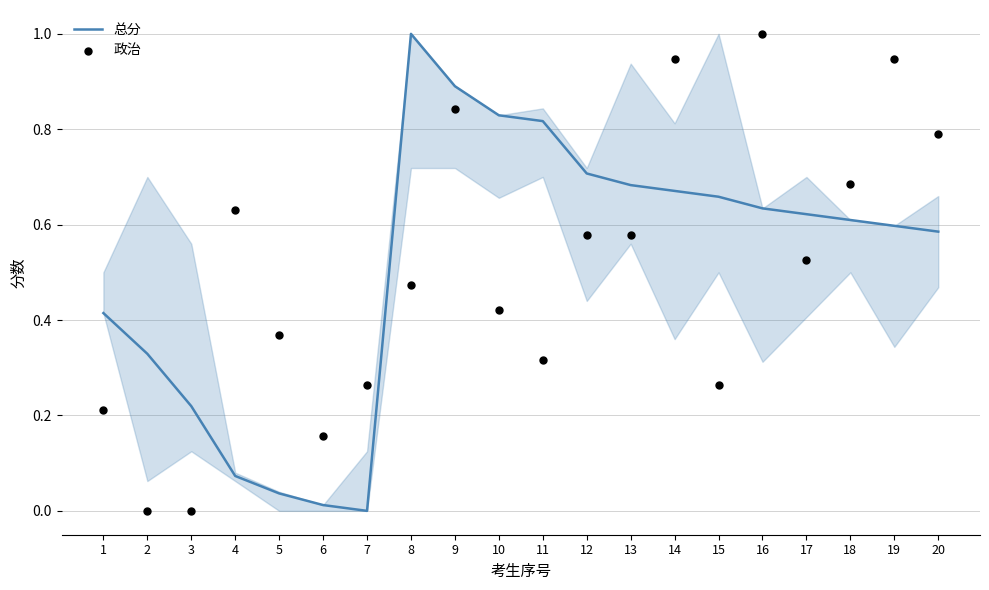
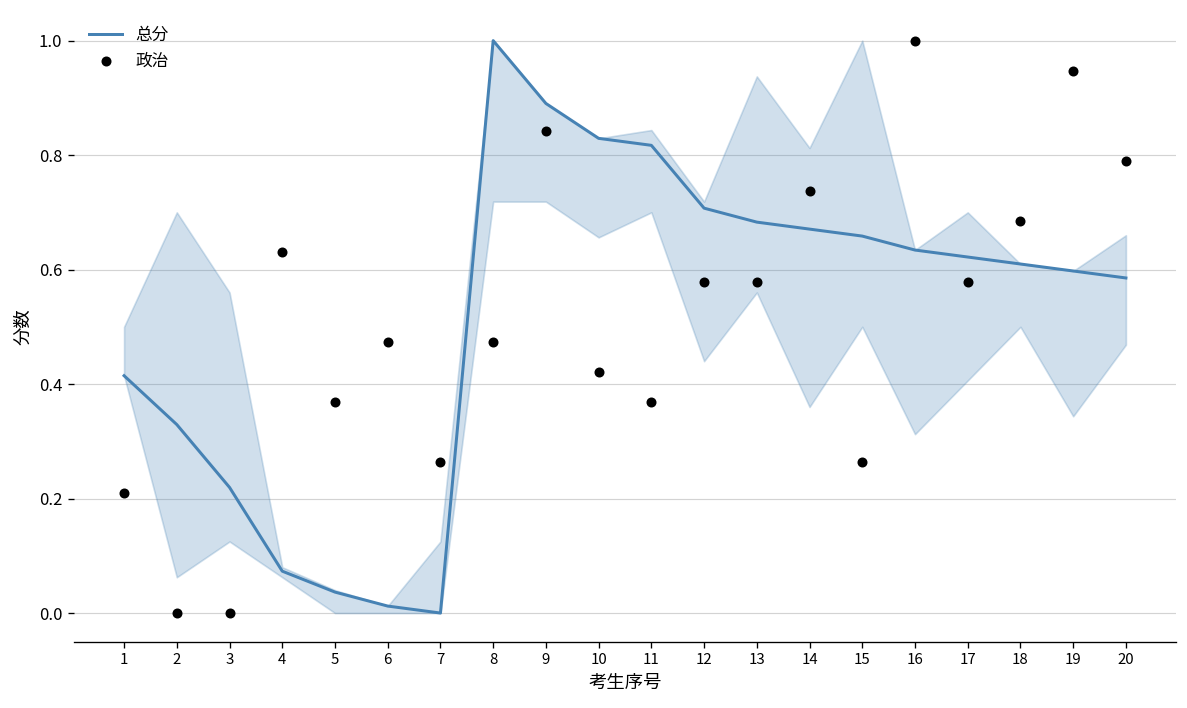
  {
    "政治": {
-     "6": 0.16,
-     "11": 0.32,
-     "14": 0.95,
-     "17": 0.53
+     "6": 0.47,
+     "11": 0.37,
+     "14": 0.74,
+     "17": 0.58
    }
  }
